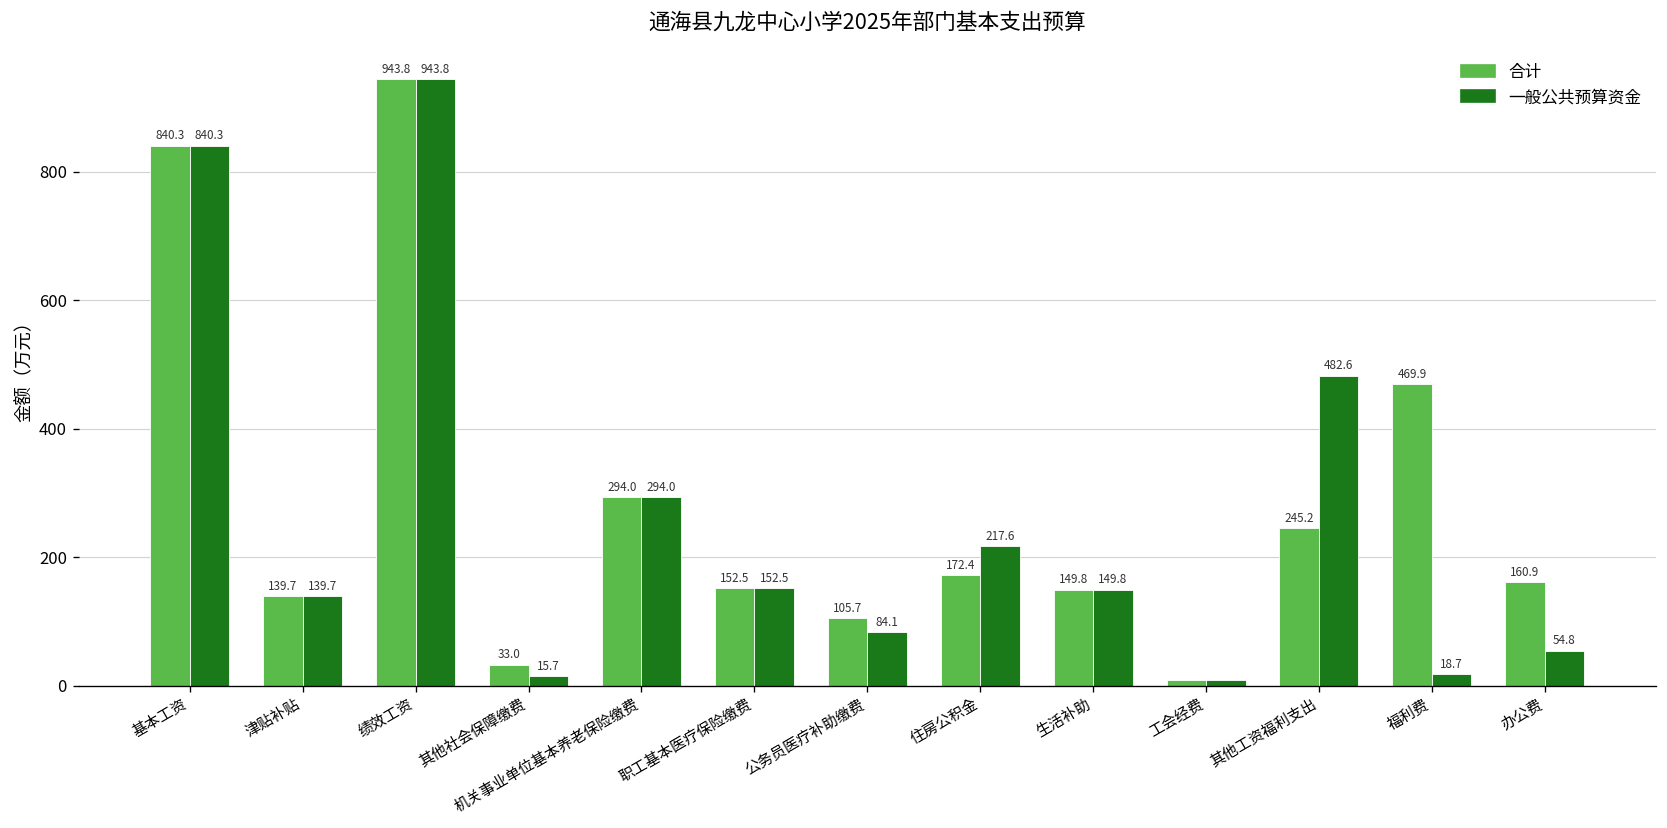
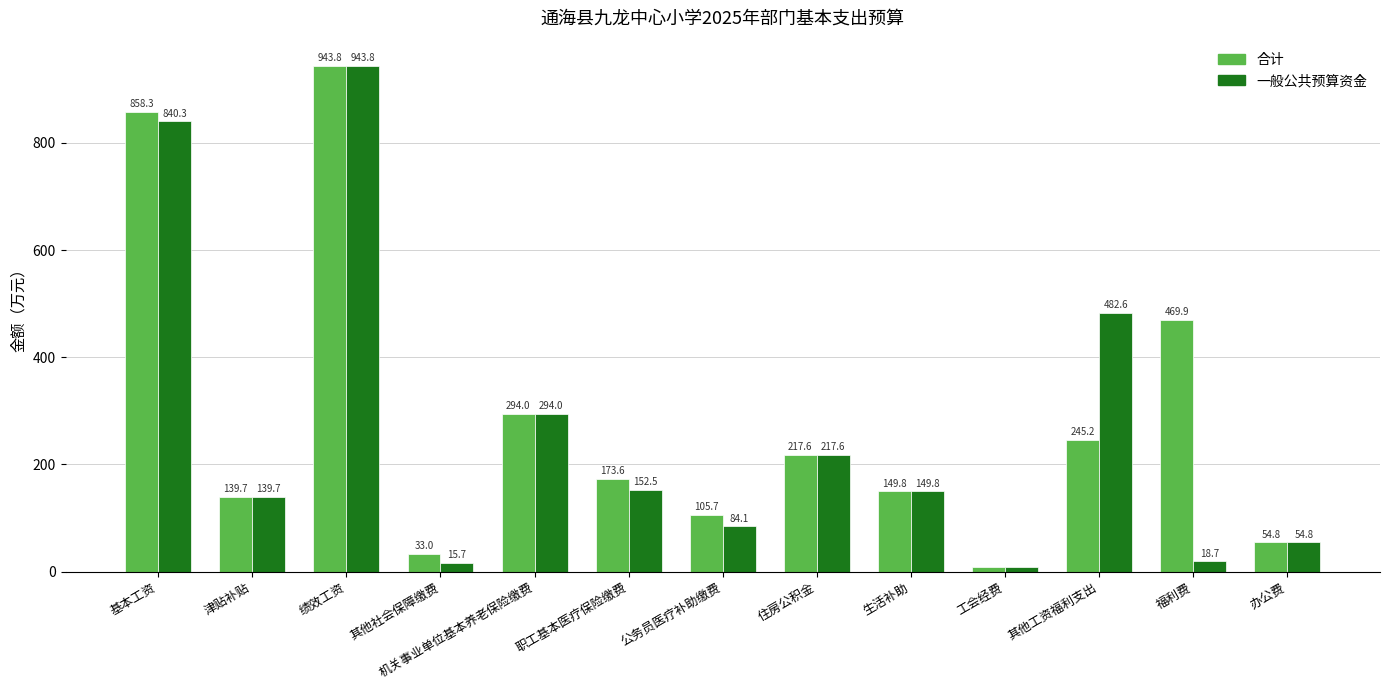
  {
    "合计": {
-     "基本工资": 840.3,
+     "基本工资": 858.3,
      "津贴补贴": 139.7,
      "绩效工资": 943.8,
      "其他社会保障缴费": 33.0,
      "机关事业单位基本养老保险缴费": 294.0,
-     "职工基本医疗保险缴费": 152.5,
+     "职工基本医疗保险缴费": 173.6,
      "公务员医疗补助缴费": 105.7,
-     "住房公积金": 172.4,
+     "住房公积金": 217.6,
      "生活补助": 149.8,
      "其他工资福利支出": 245.2,
      "福利费": 469.9,
-     "办公费": 160.9
+     "办公费": 54.8
    },
    "一般公共预算资金": {
      "基本工资": 840.3,
      "津贴补贴": 139.7,
      "绩效工资": 943.8,
      "其他社会保障缴费": 15.7,
      "机关事业单位基本养老保险缴费": 294.0,
      "职工基本医疗保险缴费": 152.5,
      "公务员医疗补助缴费": 84.1,
      "住房公积金": 217.6,
      "生活补助": 149.8,
      "其他工资福利支出": 482.6,
      "福利费": 18.7,
      "办公费": 54.8
    }
  }
